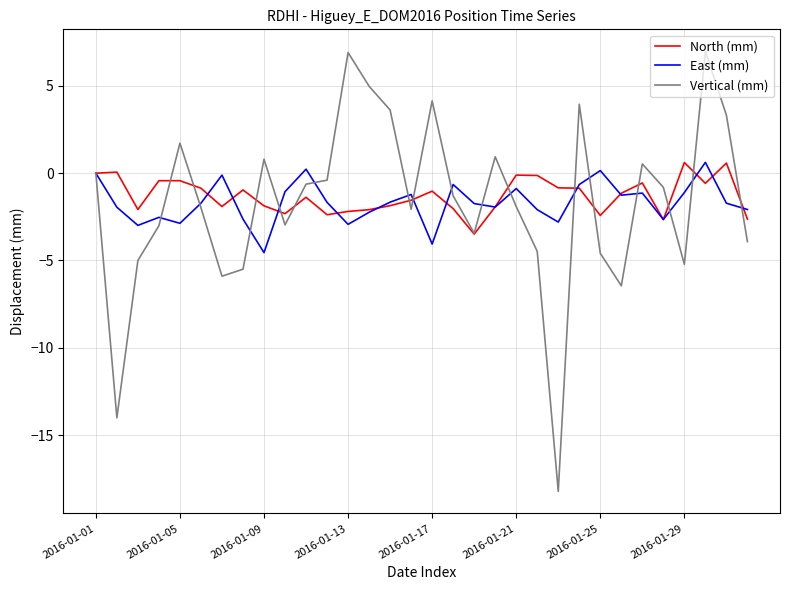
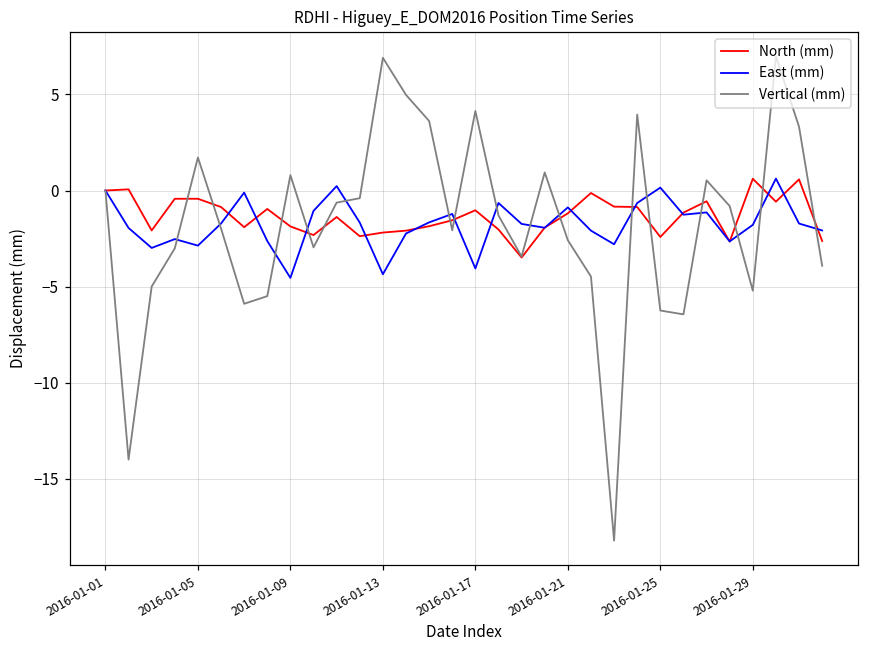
  {
    "North (mm)": {
      "2016-01-05": -0.4,
      "2016-01-09": -1.9,
      "2016-01-13": -2.2,
      "2016-01-17": -1.0,
-     "2016-01-21": -0.1,
+     "2016-01-21": -1.2,
      "2016-01-25": -2.4,
      "2016-01-29": 0.6
    },
    "East (mm)": {
      "2016-01-05": -2.9,
      "2016-01-09": -4.6,
-     "2016-01-13": -2.9,
+     "2016-01-13": -4.4,
      "2016-01-17": -4.1,
      "2016-01-21": -0.9,
      "2016-01-25": 0.2,
-     "2016-01-29": -1.1
+     "2016-01-29": -1.8
    },
    "Vertical (mm)": {
      "2016-01-05": 1.7,
      "2016-01-09": 0.8,
      "2016-01-13": 6.9,
      "2016-01-17": 4.1,
-     "2016-01-21": -1.9,
-     "2016-01-25": -4.6,
+     "2016-01-21": -2.6,
+     "2016-01-25": -6.3,
      "2016-01-29": -5.2
    }
  }
